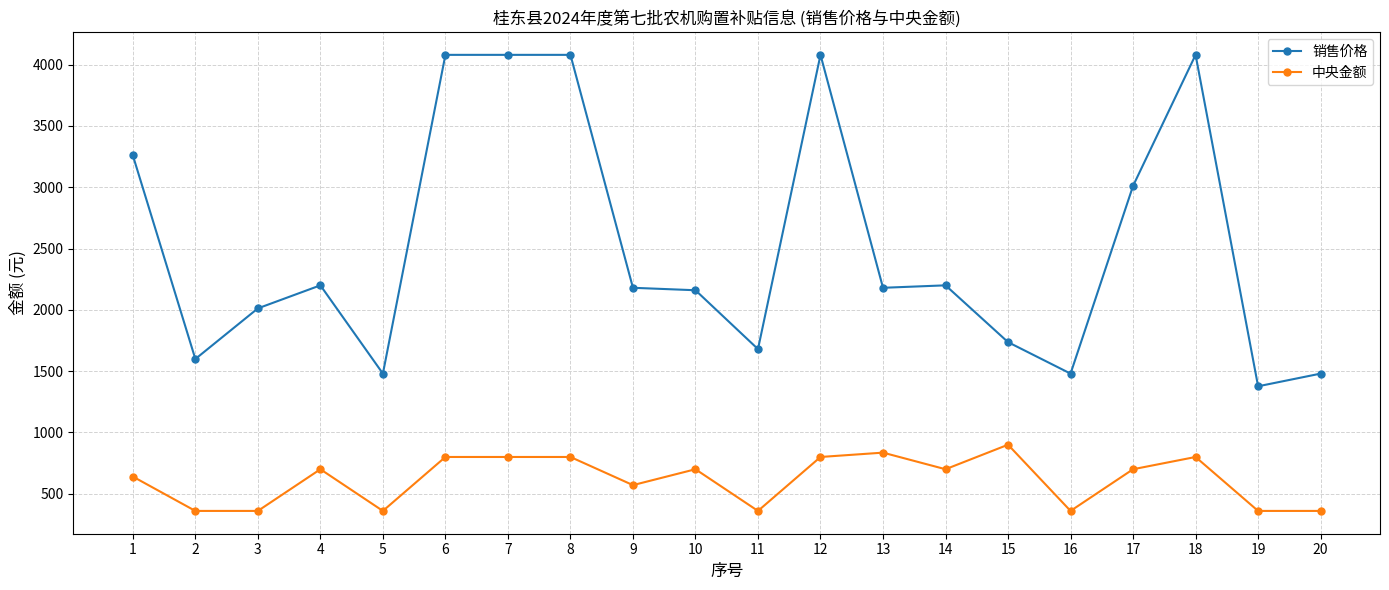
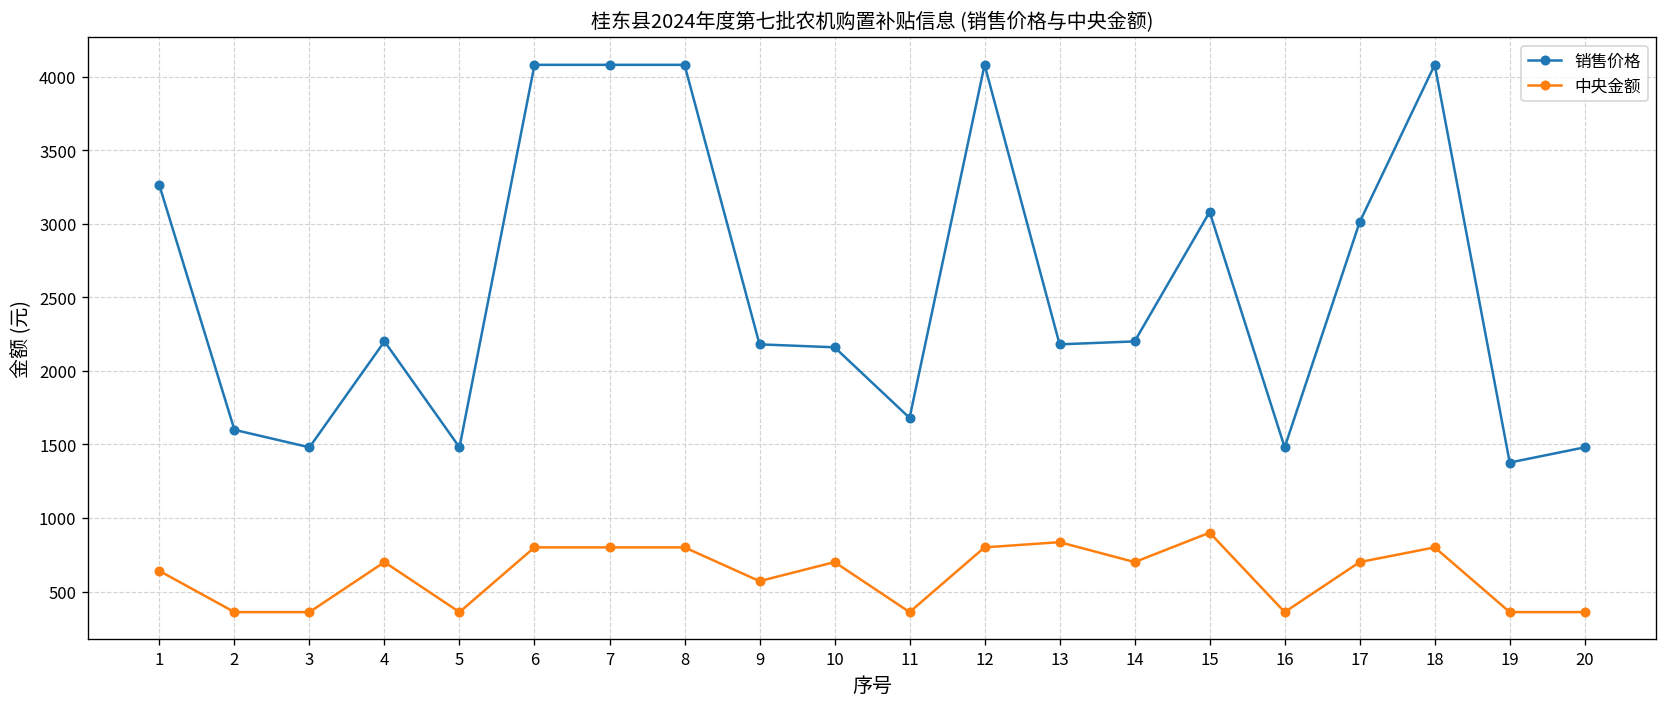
  {
    "销售价格": {
      "1": 3260,
      "2": 1600,
-     "3": 2010,
+     "3": 1480,
      "4": 2200,
      "5": 1480,
      "6": 4080,
      "7": 4080,
      "8": 4080,
      "9": 2180,
      "10": 2160,
      "11": 1680,
      "12": 4080,
      "13": 2180,
      "14": 2200,
-     "15": 1740,
+     "15": 3080,
      "16": 1480,
      "17": 3010,
      "18": 4080,
      "19": 1380,
      "20": 1480
    },
    "中央金额": {
      "1": 640,
      "2": 360,
      "3": 360,
      "4": 700,
      "5": 360,
      "6": 800,
      "7": 800,
      "8": 800,
      "9": 570,
      "10": 700,
      "11": 360,
      "12": 800,
      "13": 840,
      "14": 700,
      "15": 900,
      "16": 360,
      "17": 700,
      "18": 800,
      "19": 360,
      "20": 360
    }
  }
